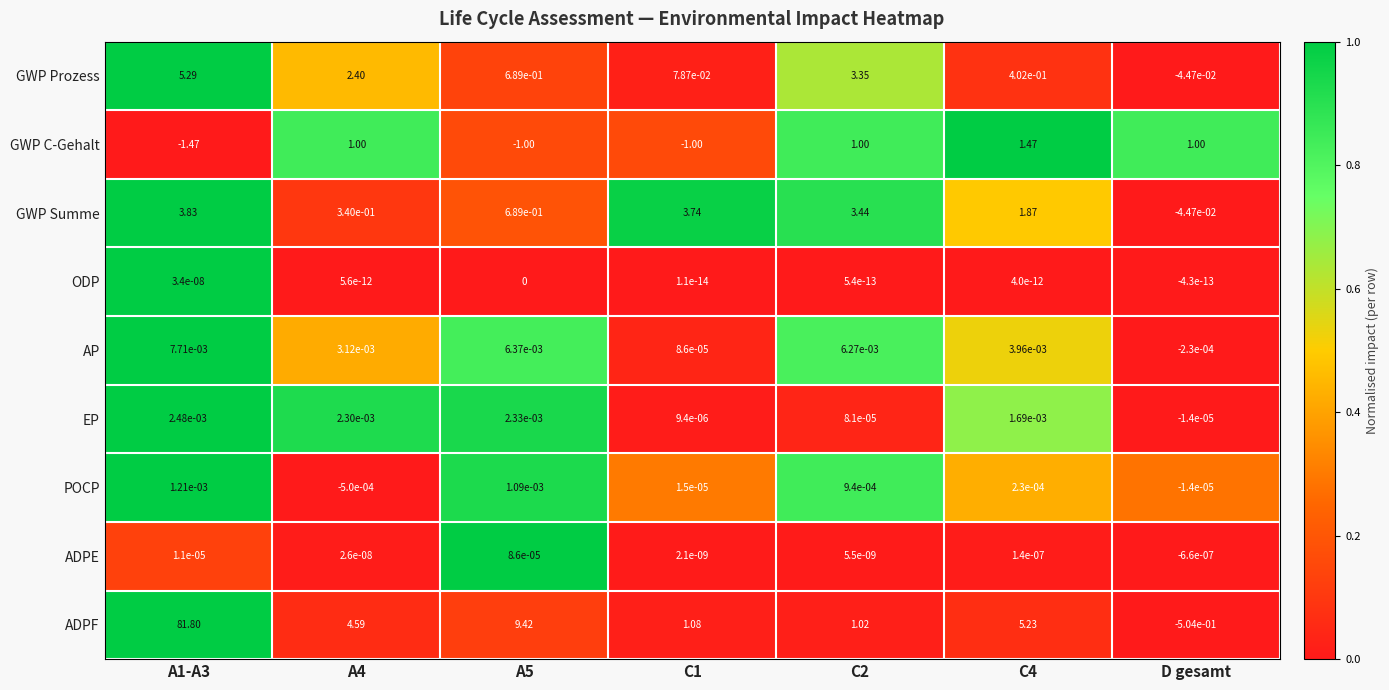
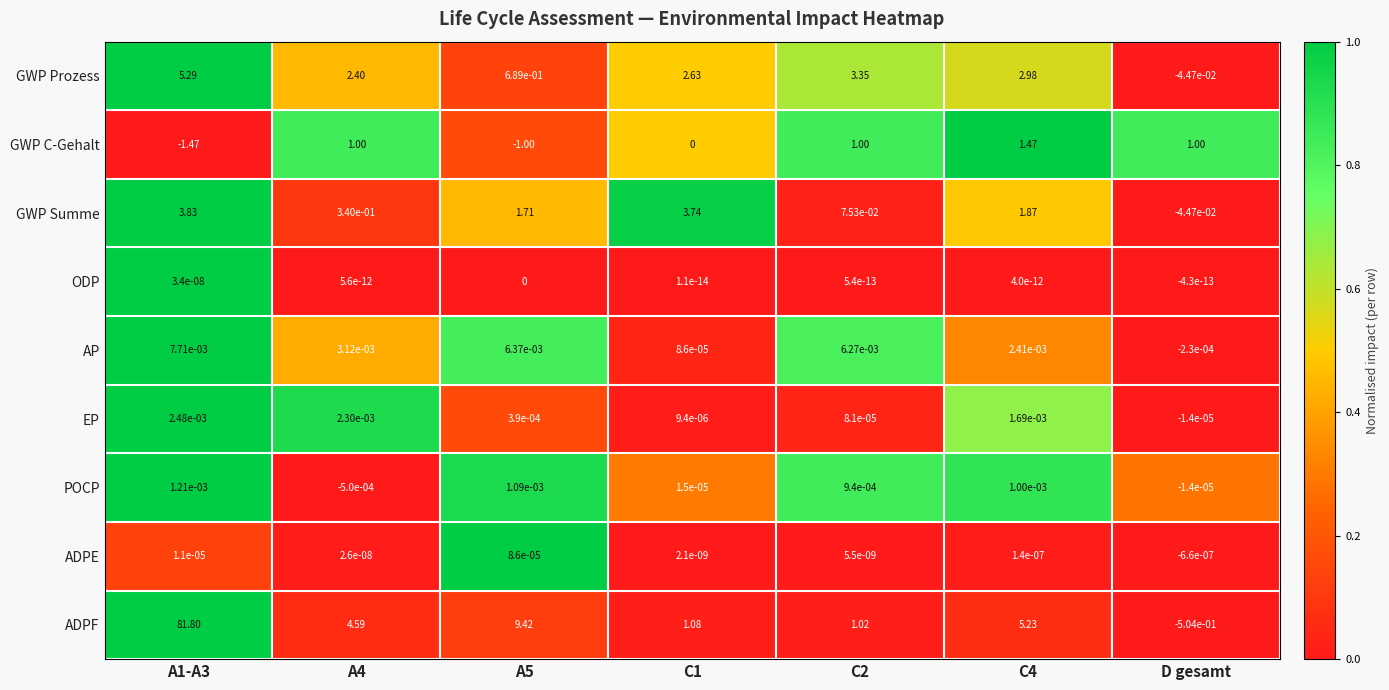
  {
    "GWP Prozess": {
      "A1-A3": "5.29",
      "A4": "2.40",
      "A5": "6.89e-01",
-     "C1": "7.87e-02",
+     "C1": "2.63",
      "C2": "3.35",
-     "C4": "4.02e-01",
+     "C4": "2.98",
      "D gesamt": "-4.47e-02"
    },
    "GWP C-Gehalt": {
      "A1-A3": "-1.47",
      "A4": "1.00",
      "A5": "-1.00",
-     "C1": "-1.00",
+     "C1": "0",
      "C2": "1.00",
      "C4": "1.47",
      "D gesamt": "1.00"
    },
    "GWP Summe": {
      "A1-A3": "3.83",
      "A4": "3.40e-01",
-     "A5": "6.89e-01",
+     "A5": "1.71",
      "C1": "3.74",
-     "C2": "3.44",
+     "C2": "7.53e-02",
      "C4": "1.87",
      "D gesamt": "-4.47e-02"
    },
    "ODP": {
      "A1-A3": "3.4e-08",
      "A4": "5.6e-12",
      "A5": "0",
      "C1": "1.1e-14",
      "C2": "5.4e-13",
      "C4": "4.0e-12",
      "D gesamt": "-4.3e-13"
    },
    "AP": {
      "A1-A3": "7.71e-03",
      "A4": "3.12e-03",
      "A5": "6.37e-03",
      "C1": "8.6e-05",
      "C2": "6.27e-03",
-     "C4": "3.96e-03",
+     "C4": "2.41e-03",
      "D gesamt": "-2.3e-04"
    },
    "EP": {
      "A1-A3": "2.48e-03",
      "A4": "2.30e-03",
-     "A5": "2.33e-03",
+     "A5": "3.9e-04",
      "C1": "9.4e-06",
      "C2": "8.1e-05",
      "C4": "1.69e-03",
      "D gesamt": "-1.4e-05"
    },
    "POCP": {
      "A1-A3": "1.21e-03",
      "A4": "-5.0e-04",
      "A5": "1.09e-03",
      "C1": "1.5e-05",
      "C2": "9.4e-04",
-     "C4": "2.3e-04",
+     "C4": "1.00e-03",
      "D gesamt": "-1.4e-05"
    },
    "ADPE": {
      "A1-A3": "1.1e-05",
      "A4": "2.6e-08",
      "A5": "8.6e-05",
      "C1": "2.1e-09",
      "C2": "5.5e-09",
      "C4": "1.4e-07",
      "D gesamt": "-6.6e-07"
    },
    "ADPF": {
      "A1-A3": "81.80",
      "A4": "4.59",
      "A5": "9.42",
      "C1": "1.08",
      "C2": "1.02",
      "C4": "5.23",
      "D gesamt": "-5.04e-01"
    }
  }
